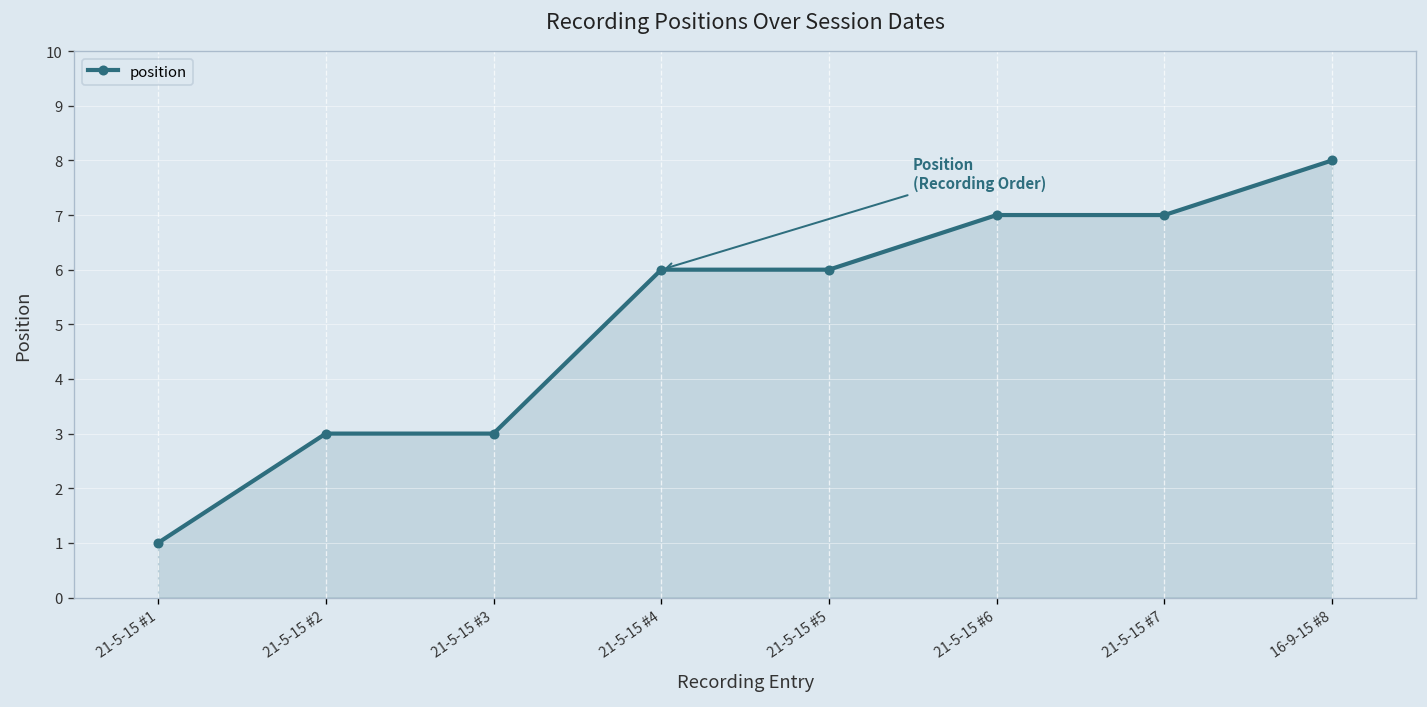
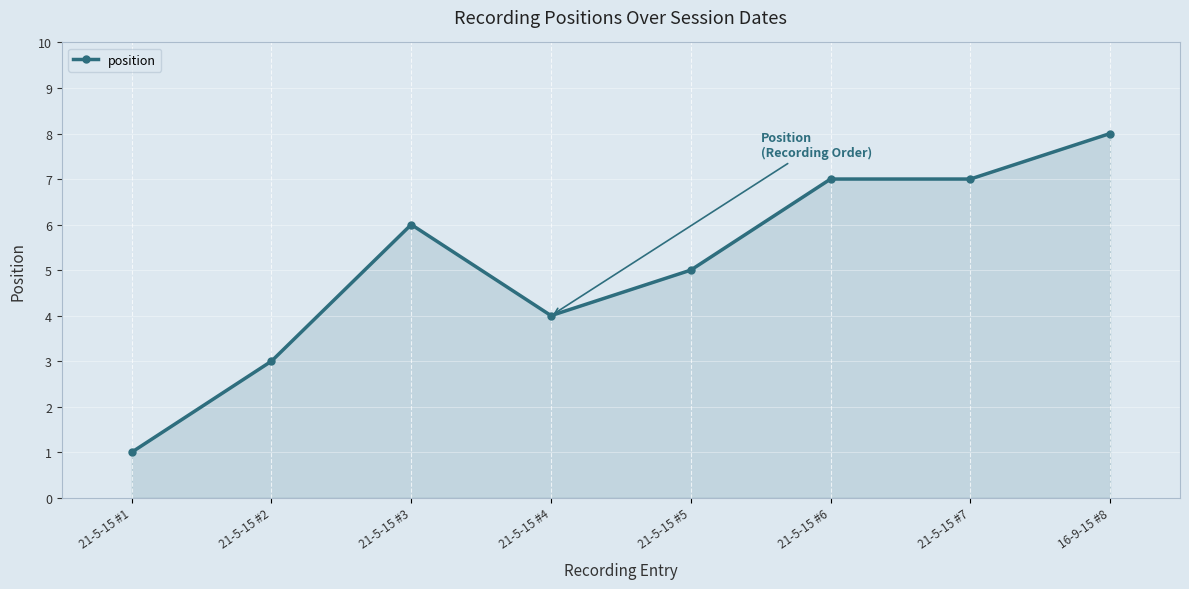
  {
    "21-5-15 #1": 1,
    "21-5-15 #2": 3,
-   "21-5-15 #3": 3,
-   "21-5-15 #4": 6,
-   "21-5-15 #5": 6,
+   "21-5-15 #3": 6,
+   "21-5-15 #4": 4,
+   "21-5-15 #5": 5,
    "21-5-15 #6": 7,
    "21-5-15 #7": 7,
    "16-9-15 #8": 8
  }
